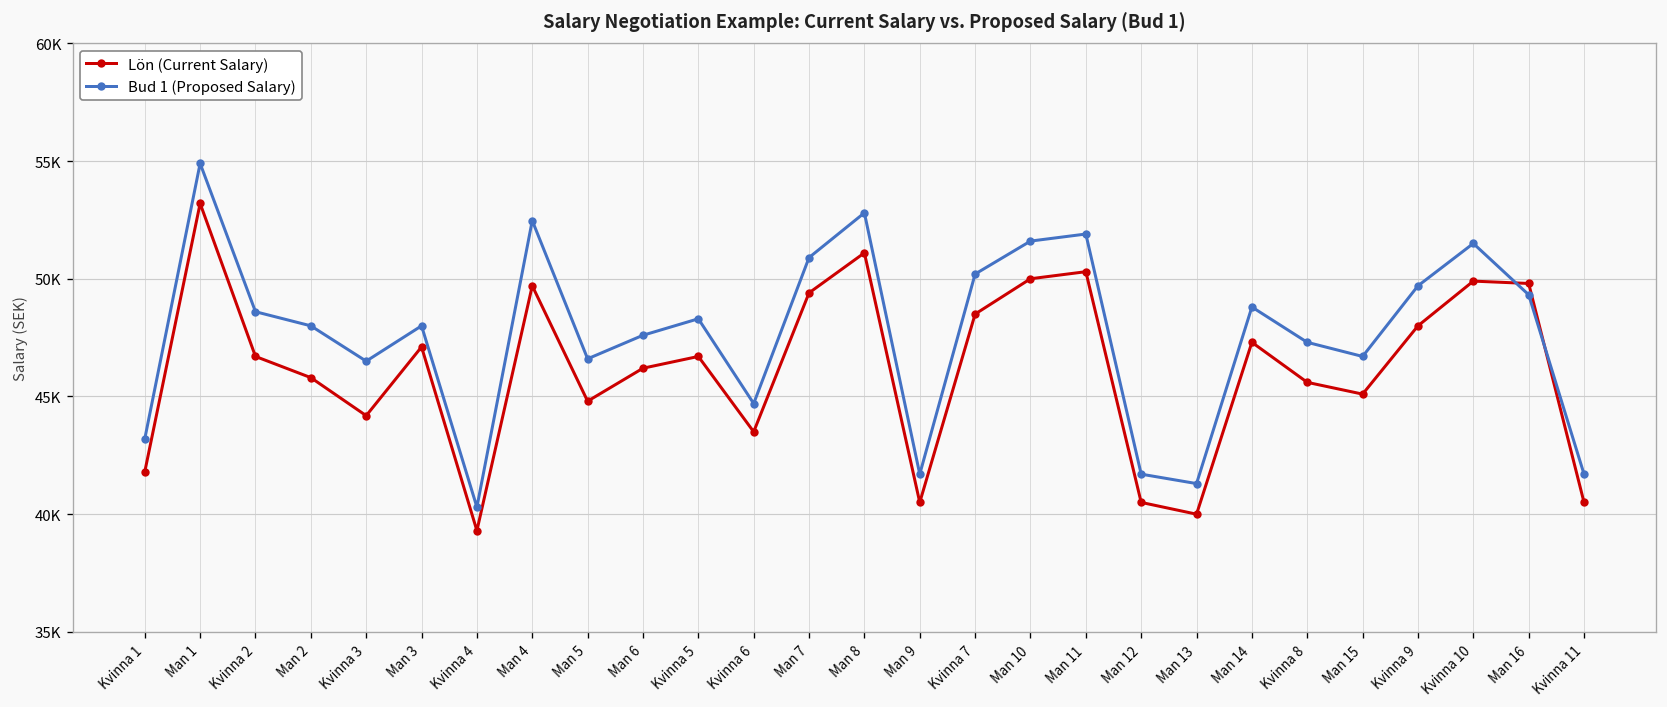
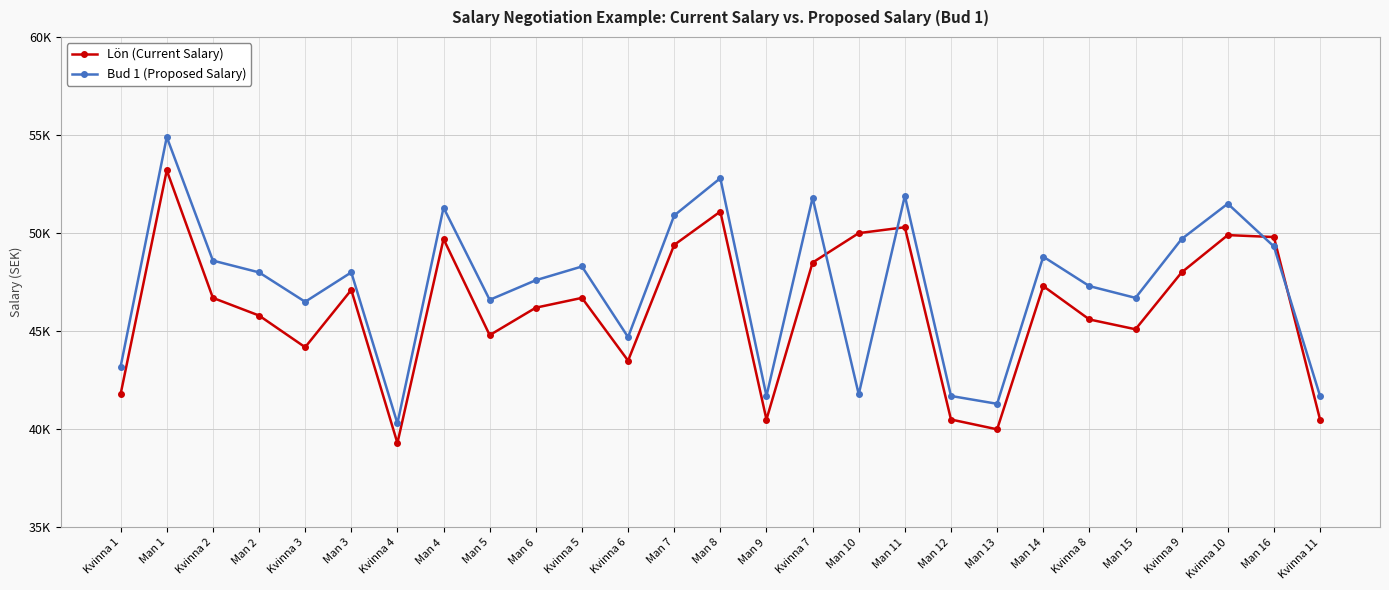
  {
    "Lön (Current Salary)": {
      "Kvinna 1": 41800,
      "Man 1": 53200,
      "Kvinna 2": 46700,
      "Man 2": 45800,
      "Kvinna 3": 44200,
      "Man 3": 47100,
      "Kvinna 4": 39300,
      "Man 4": 49700,
      "Man 5": 44800,
      "Man 6": 46200,
      "Kvinna 5": 46700,
      "Kvinna 6": 43500,
      "Man 7": 49400,
      "Man 8": 51100,
      "Man 9": 40500,
      "Kvinna 7": 48500,
      "Man 10": 50000,
      "Man 11": 50300,
      "Man 12": 40500,
      "Man 13": 40000,
      "Man 14": 47300,
      "Kvinna 8": 45600,
      "Man 15": 45100,
      "Kvinna 9": 48000,
      "Kvinna 10": 49900,
      "Man 16": 49800,
      "Kvinna 11": 40500
    },
    "Bud 1 (Proposed Salary)": {
      "Kvinna 1": 43200,
      "Man 1": 54900,
      "Kvinna 2": 48600,
      "Man 2": 48000,
      "Kvinna 3": 46500,
      "Man 3": 48000,
      "Kvinna 4": 40300,
-     "Man 4": 52500,
+     "Man 4": 51300,
      "Man 5": 46600,
      "Man 6": 47600,
      "Kvinna 5": 48300,
      "Kvinna 6": 44700,
      "Man 7": 50900,
      "Man 8": 52800,
      "Man 9": 41700,
-     "Kvinna 7": 50200,
-     "Man 10": 51600,
+     "Kvinna 7": 51800,
+     "Man 10": 41800,
      "Man 11": 51900,
      "Man 12": 41700,
      "Man 13": 41300,
      "Man 14": 48800,
      "Kvinna 8": 47300,
      "Man 15": 46700,
      "Kvinna 9": 49700,
      "Kvinna 10": 51500,
      "Man 16": 49300,
      "Kvinna 11": 41700
    }
  }
